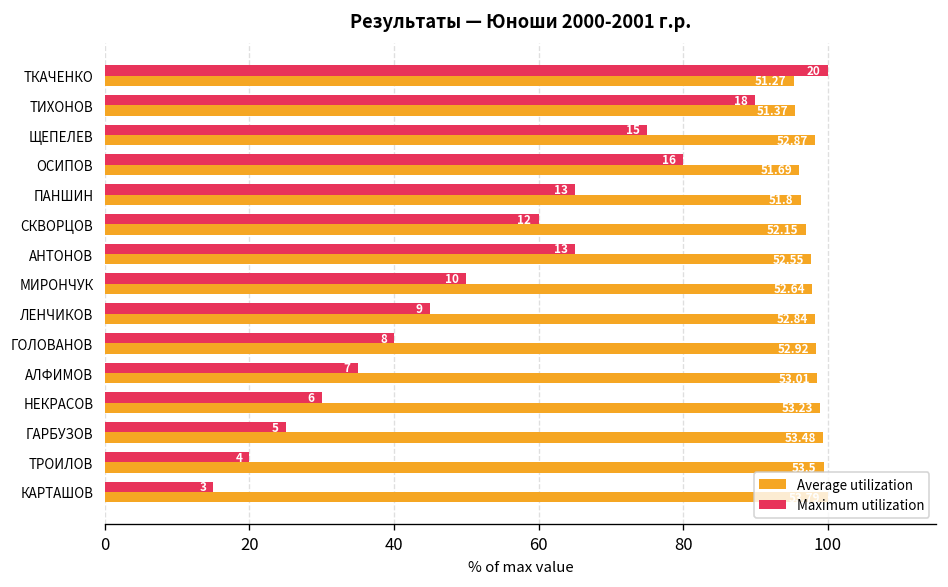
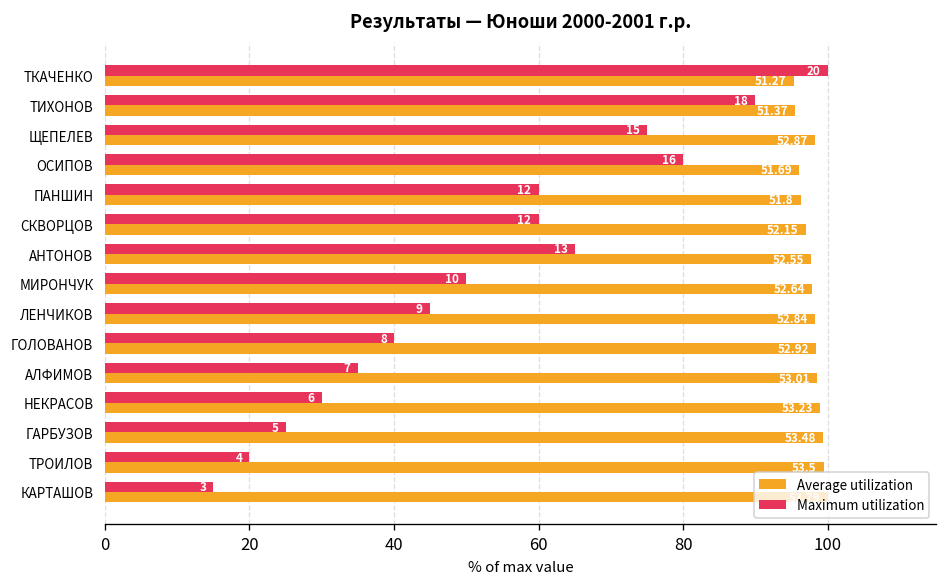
  {
    "Maximum utilization": {
-     "ПАНШИН": 13
+     "ПАНШИН": 12
    }
  }
